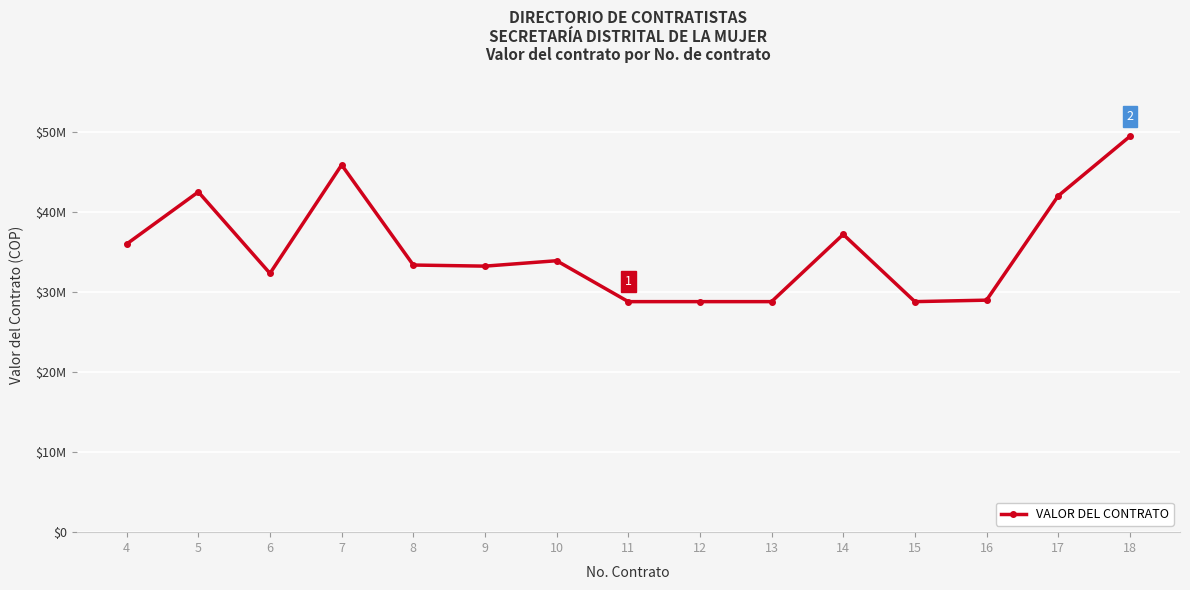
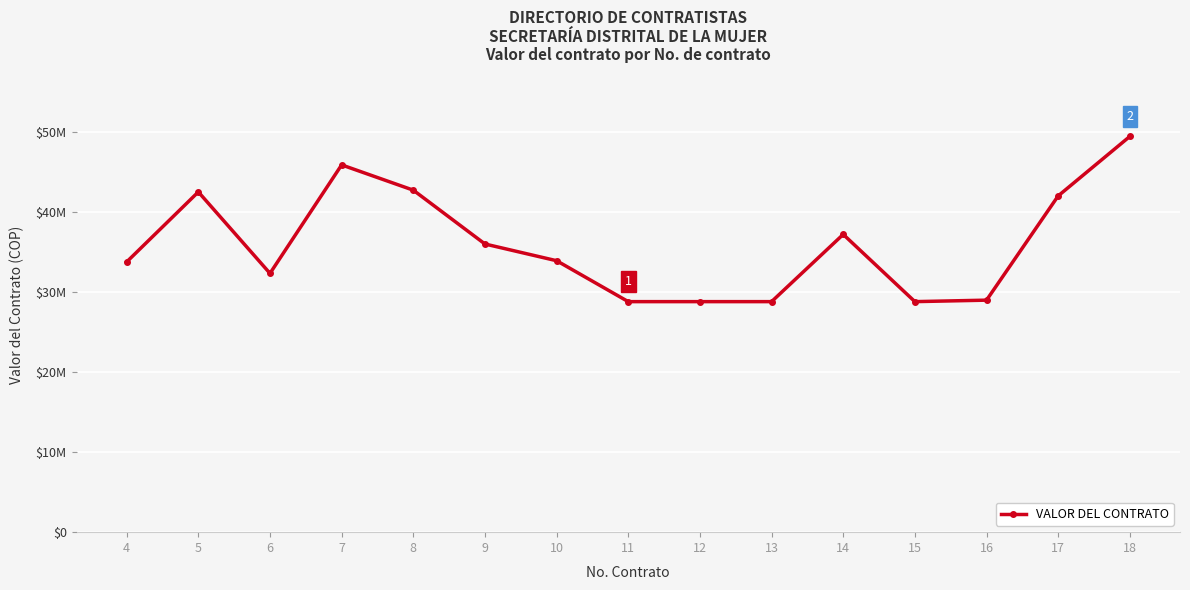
  {
-   "4": "$36000000",
+   "4": "$34000000",
    "5": "$43000000",
    "6": "$32000000",
    "7": "$46000000",
-   "8": "$33000000",
-   "9": "$33000000",
+   "8": "$43000000",
+   "9": "$36000000",
    "10": "$34000000",
    "12": "$29000000",
    "13": "$29000000",
    "14": "$37000000",
    "15": "$29000000",
    "16": "$29000000",
    "17": "$42000000"
  }
